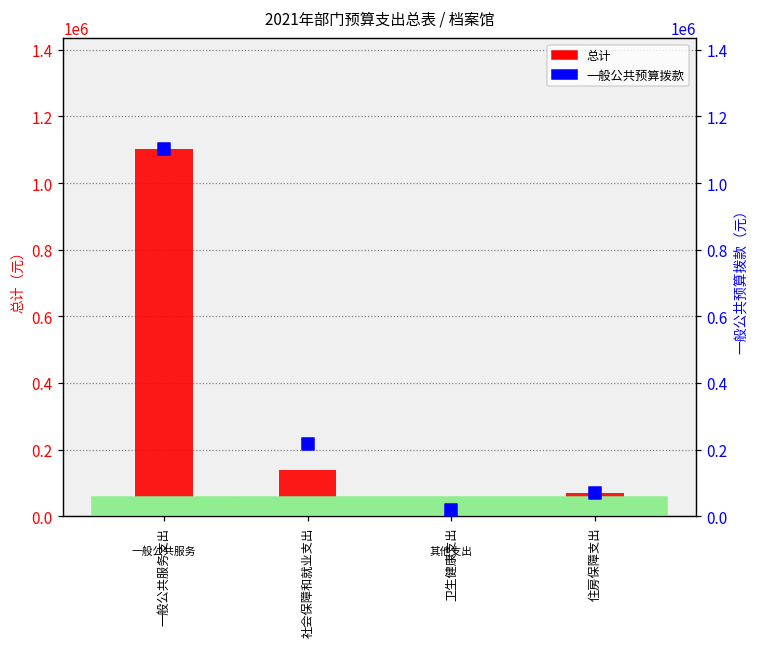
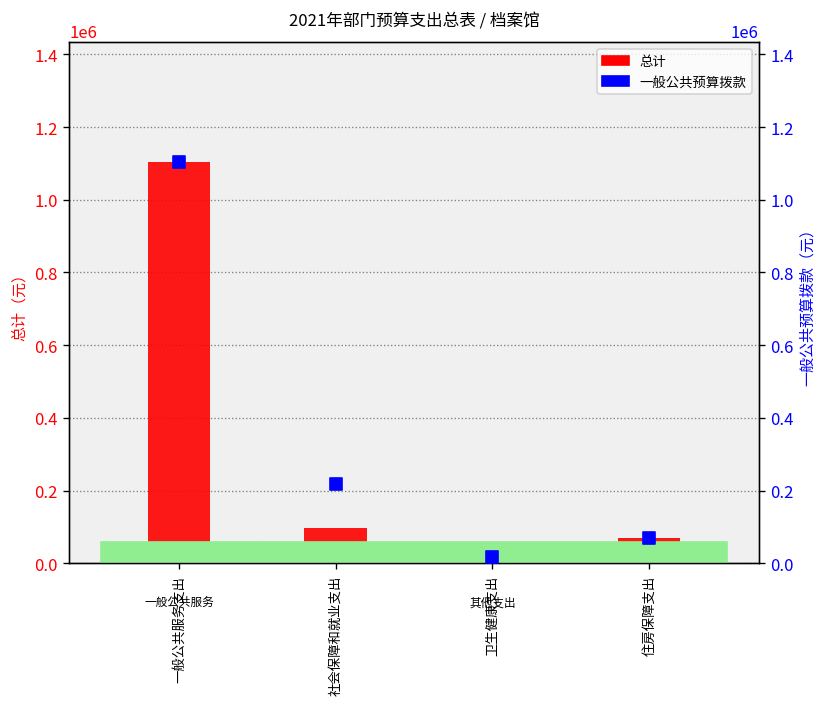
  {
    "总计": {
      "一般公共服务支出": 1100000,
-     "社会保障和就业支出": 140000,
+     "社会保障和就业支出": 100000,
      "住房保障支出": 70000
    }
  }
